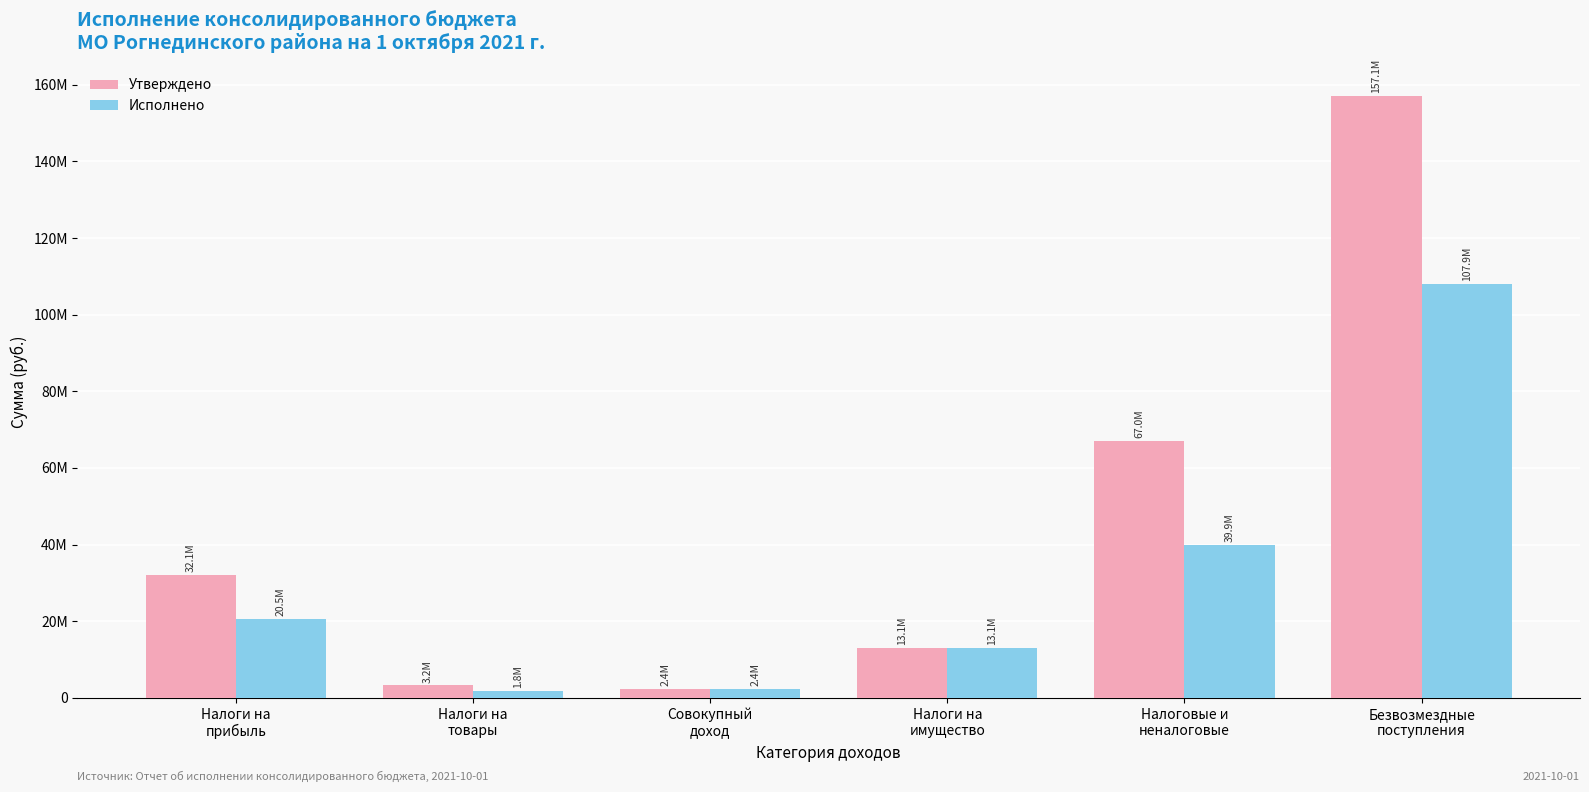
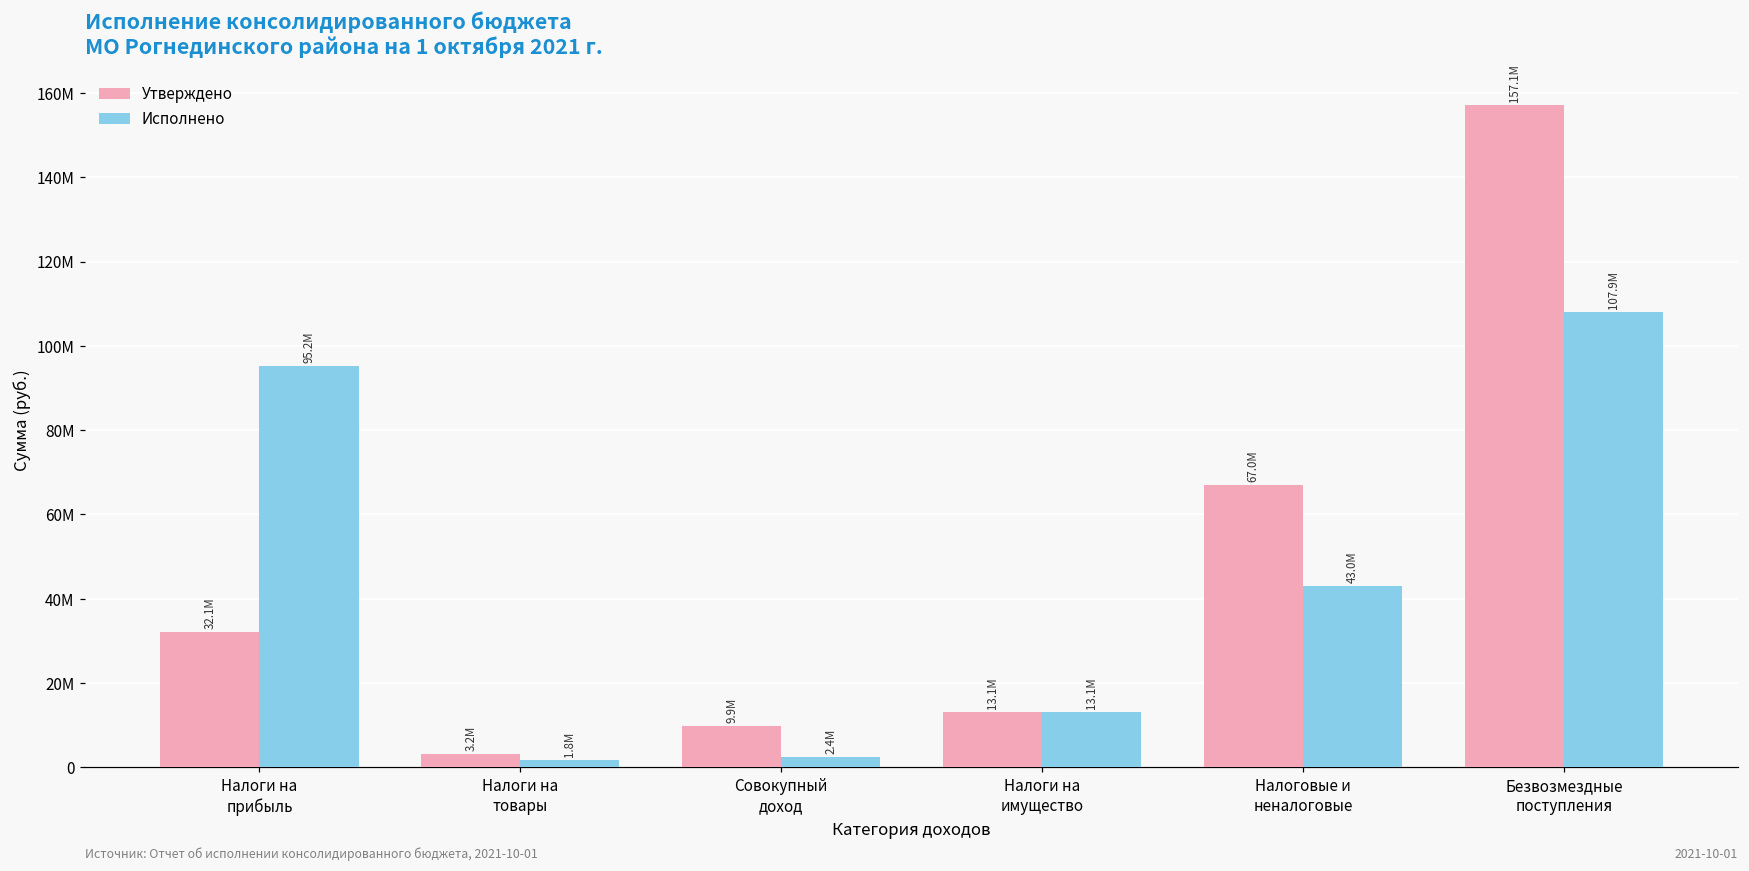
  {
    "Утверждено": {
      "Налоги на прибыль": "32.1M",
      "Налоги на товары": "3.2M",
-     "Совокупный доход": "2.4M",
+     "Совокупный доход": "9.9M",
      "Налоги на имущество": "13.1M",
      "Налоговые и неналоговые": "67.0M",
      "Безвозмездные поступления": "157.1M"
    },
    "Исполнено": {
-     "Налоги на прибыль": "20.5M",
+     "Налоги на прибыль": "95.2M",
      "Налоги на товары": "1.8M",
      "Совокупный доход": "2.4M",
      "Налоги на имущество": "13.1M",
-     "Налоговые и неналоговые": "39.9M",
+     "Налоговые и неналоговые": "43.0M",
      "Безвозмездные поступления": "107.9M"
    }
  }
